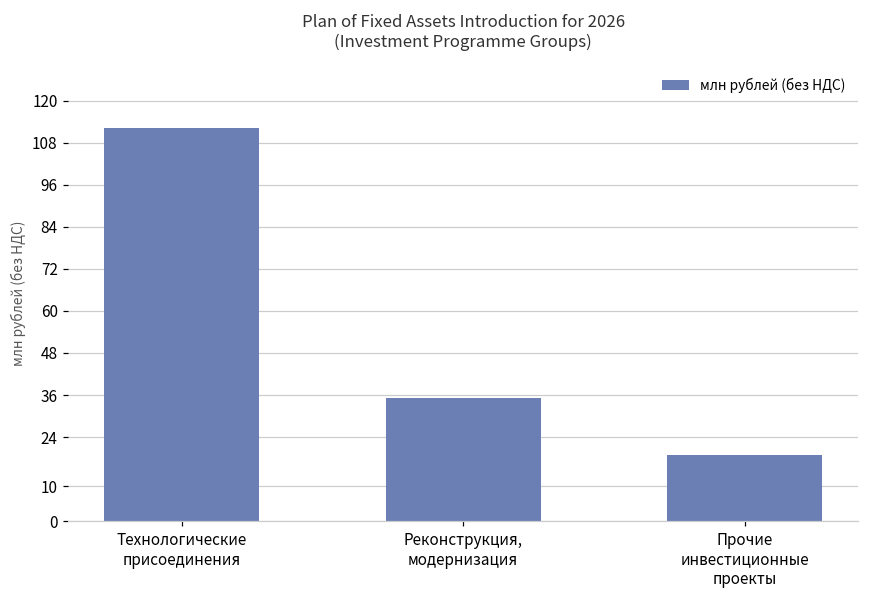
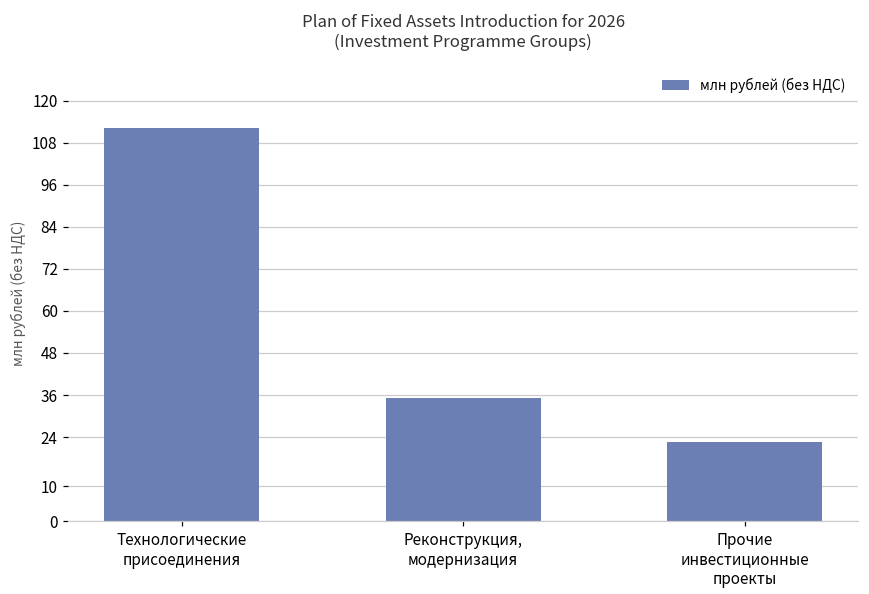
  {
    "Технологические присоединения": 112,
    "Реконструкция, модернизация": 35,
-   "Прочие инвестиционные проекты": 19
+   "Прочие инвестиционные проекты": 23
  }
